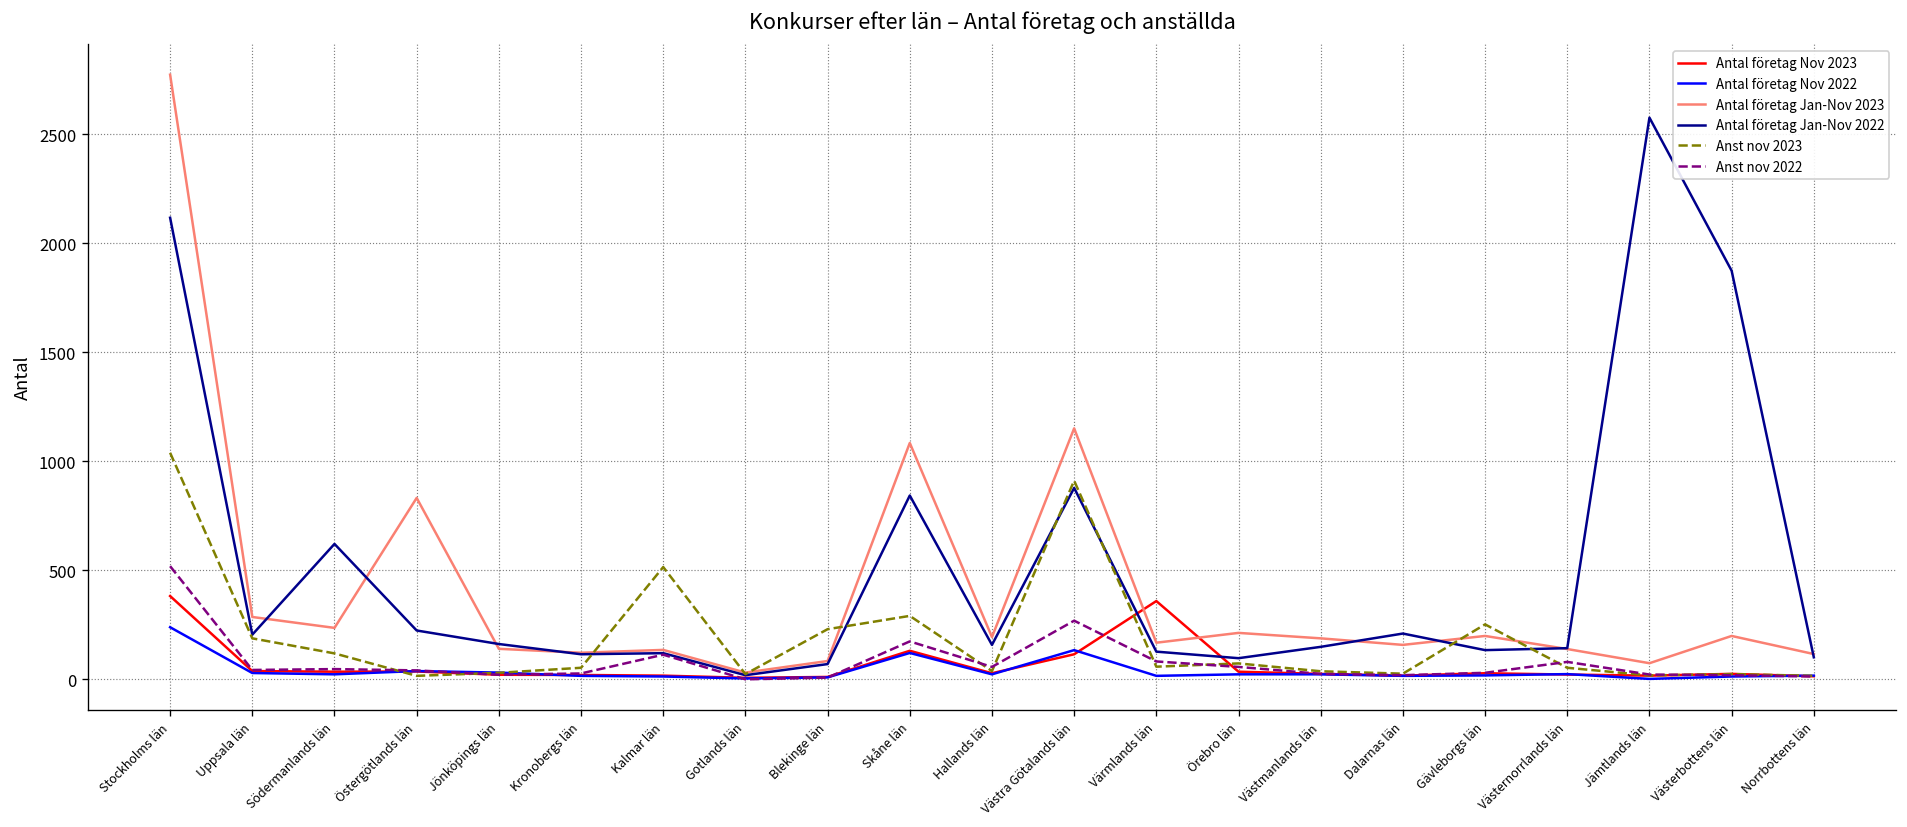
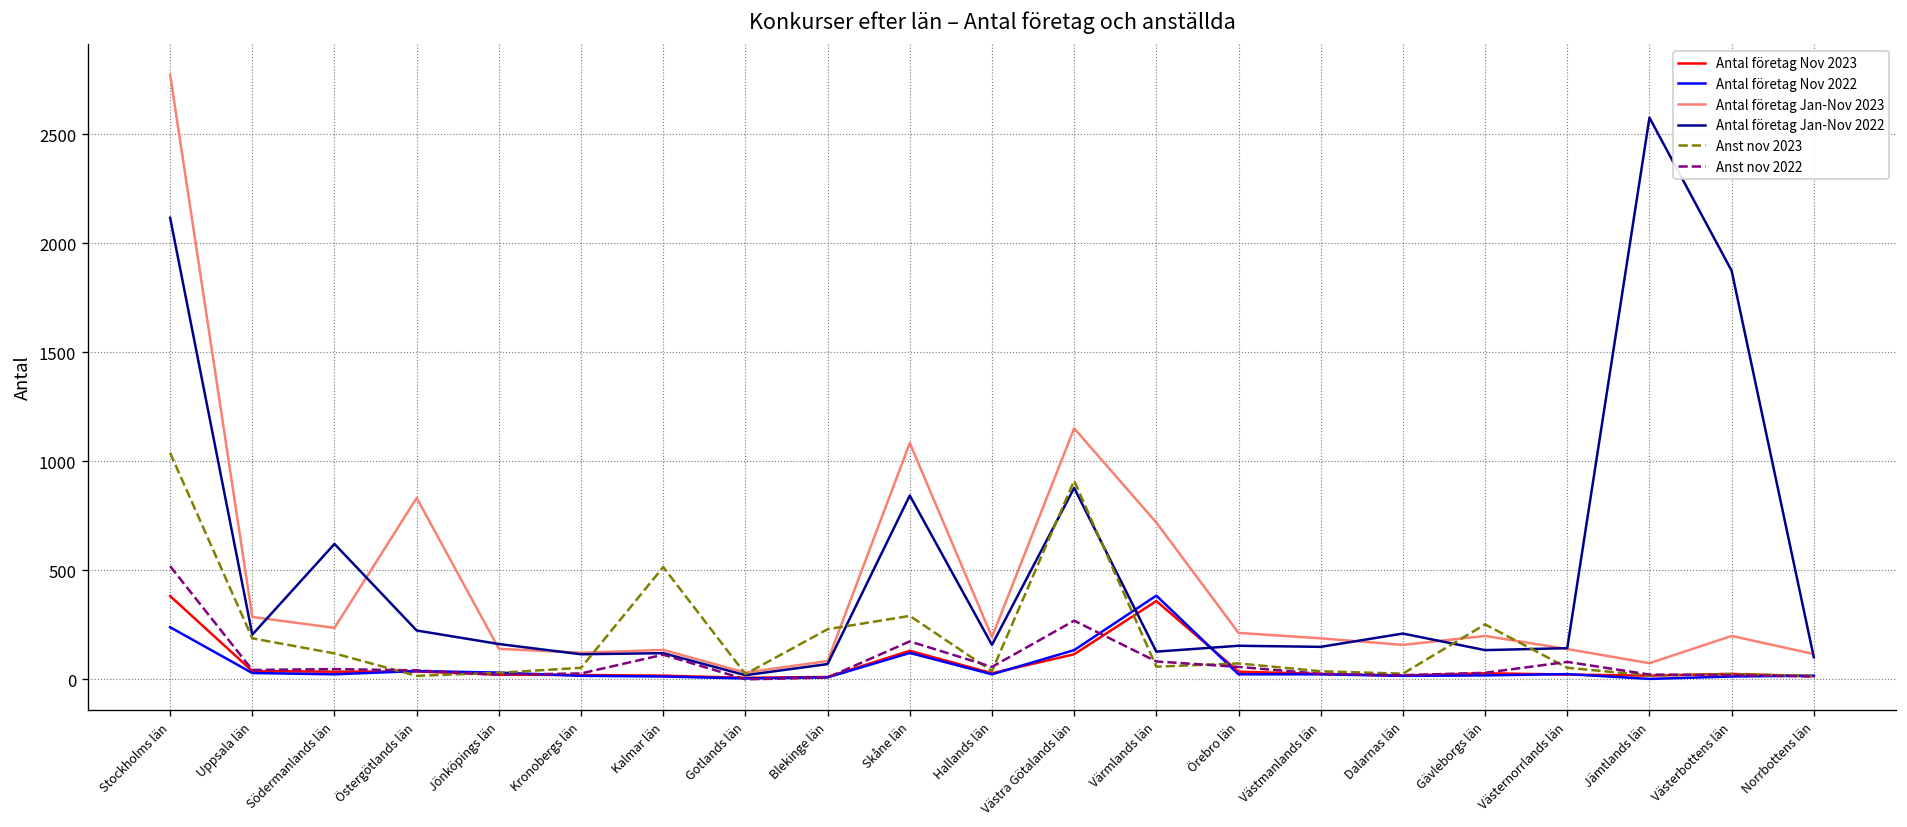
  {
    "Antal företag Nov 2023": {
      "Stockholms län": 380,
      "Västra Götalands län": 120,
      "Värmlands län": 360
    },
    "Antal företag Nov 2022": {
      "Stockholms län": 240,
      "Västra Götalands län": 130,
-     "Värmlands län": 20,
+     "Värmlands län": 380,
      "Jämtlands län": 0
    },
    "Antal företag Jan-Nov 2023": {
      "Stockholms län": 2770,
      "Uppsala län": 290,
      "Södermanlands län": 240,
      "Östergötlands län": 830,
      "Jönköpings län": 140,
      "Kalmar län": 140,
      "Skåne län": 1080,
      "Hallands län": 190,
      "Västra Götalands län": 1150,
-     "Värmlands län": 170,
+     "Värmlands län": 720,
      "Örebro län": 210,
      "Västmanlands län": 190,
      "Dalarnas län": 160,
      "Gävleborgs län": 200,
      "Jämtlands län": 70,
      "Västerbottens län": 200,
      "Norrbottens län": 120
    },
    "Antal företag Jan-Nov 2022": {
      "Stockholms län": 2120,
      "Uppsala län": 210,
      "Södermanlands län": 620,
      "Östergötlands län": 220,
      "Jönköpings län": 160,
      "Skåne län": 840,
      "Hallands län": 160,
      "Västra Götalands län": 880,
      "Värmlands län": 130,
-     "Örebro län": 100,
+     "Örebro län": 150,
      "Västmanlands län": 150,
      "Dalarnas län": 210,
      "Gävleborgs län": 130,
      "Jämtlands län": 2580,
      "Västerbottens län": 1870,
      "Norrbottens län": 100
    },
    "Anst nov 2023": {
      "Stockholms län": 1040,
      "Uppsala län": 190,
      "Södermanlands län": 120,
      "Östergötlands län": 20,
      "Kronobergs län": 50,
      "Kalmar län": 520,
      "Blekinge län": 230,
      "Skåne län": 290,
      "Västra Götalands län": 910,
      "Värmlands län": 60,
      "Örebro län": 70,
      "Gävleborgs län": 250,
      "Västernorrlands län": 50
    },
    "Anst nov 2022": {
      "Stockholms län": 520,
      "Skåne län": 170,
      "Hallands län": 60,
      "Västra Götalands län": 270,
      "Värmlands län": 80,
      "Örebro län": 60,
      "Västernorrlands län": 80
    }
  }
